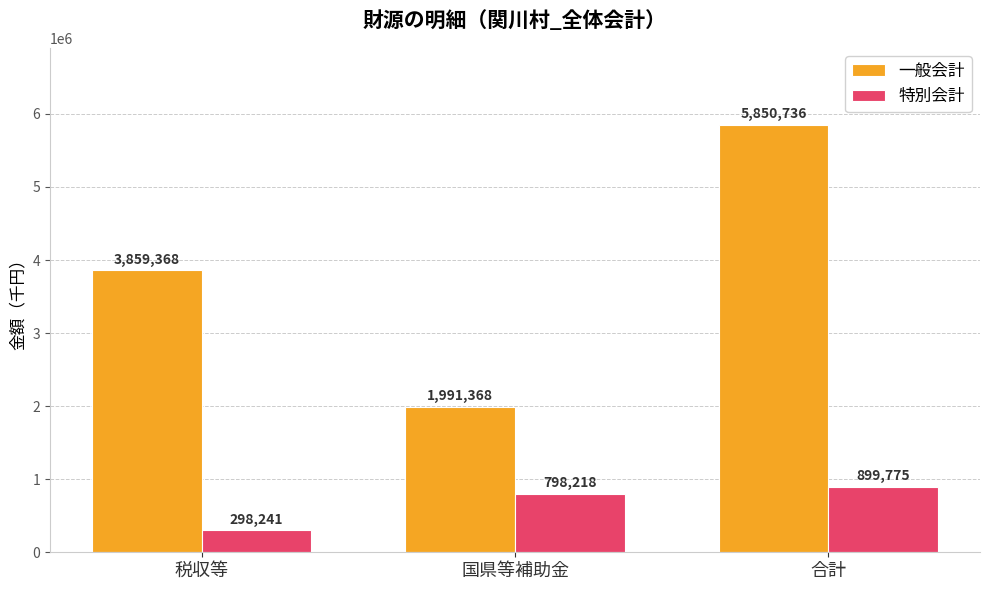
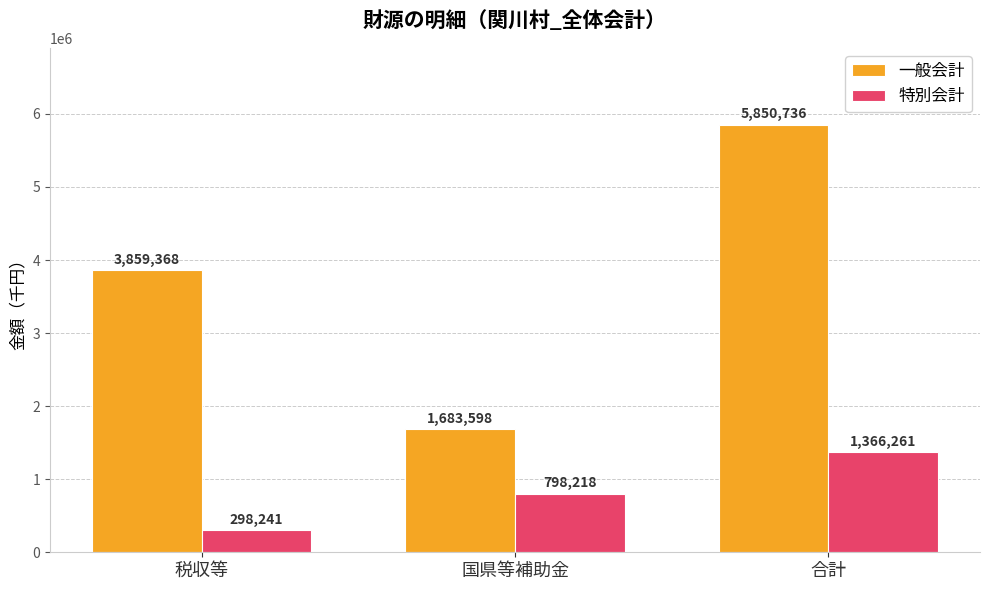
  {
    "一般会計": {
      "税収等": "3,859,368",
-     "国県等補助金": "1,991,368",
+     "国県等補助金": "1,683,598",
      "合計": "5,850,736"
    },
    "特別会計": {
      "税収等": "298,241",
      "国県等補助金": "798,218",
-     "合計": "899,775"
+     "合計": "1,366,261"
    }
  }
